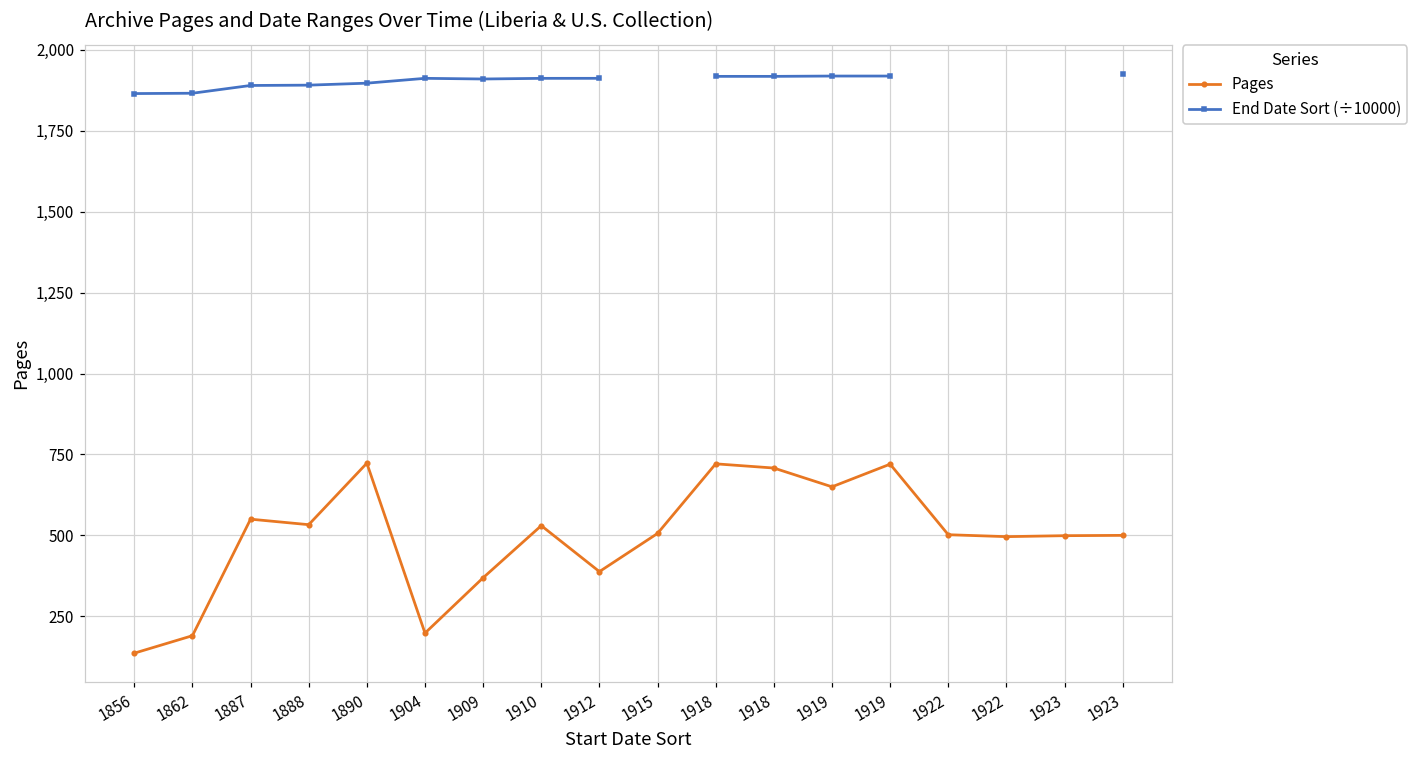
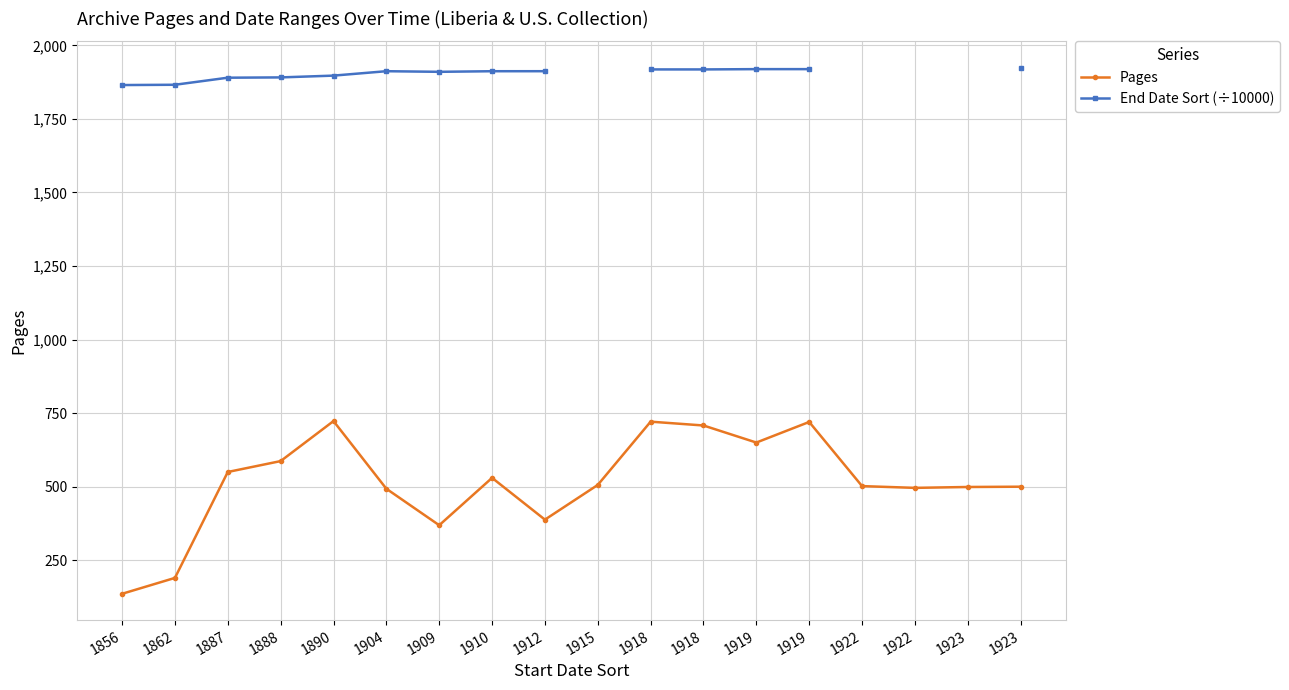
  {
    "Pages": {
      "1856": "140",
      "1862": "190",
      "1887": "550",
-     "1888": "530",
+     "1888": "590",
      "1890": "720",
-     "1904": "200",
+     "1904": "490",
      "1909": "370",
      "1910": "530",
      "1912": "390",
      "1915": "510"
    },
    "End Date Sort (÷10000)": {
      "1856": "1,870",
      "1862": "1,870",
      "1887": "1,890",
      "1888": "1,890",
      "1890": "1,900",
      "1904": "1,910",
      "1909": "1,910",
      "1910": "1,910",
      "1912": "1,910",
      "1923": "1,920"
    }
  }
